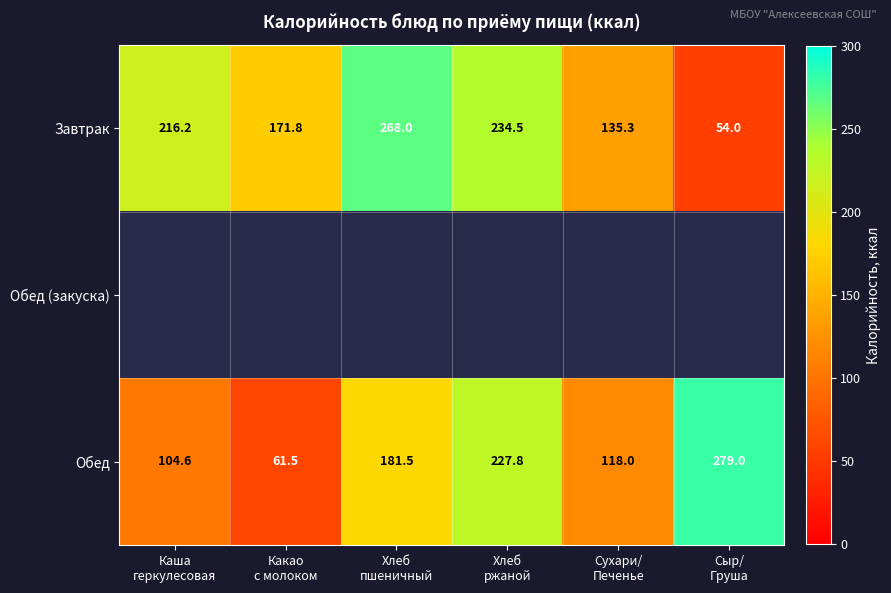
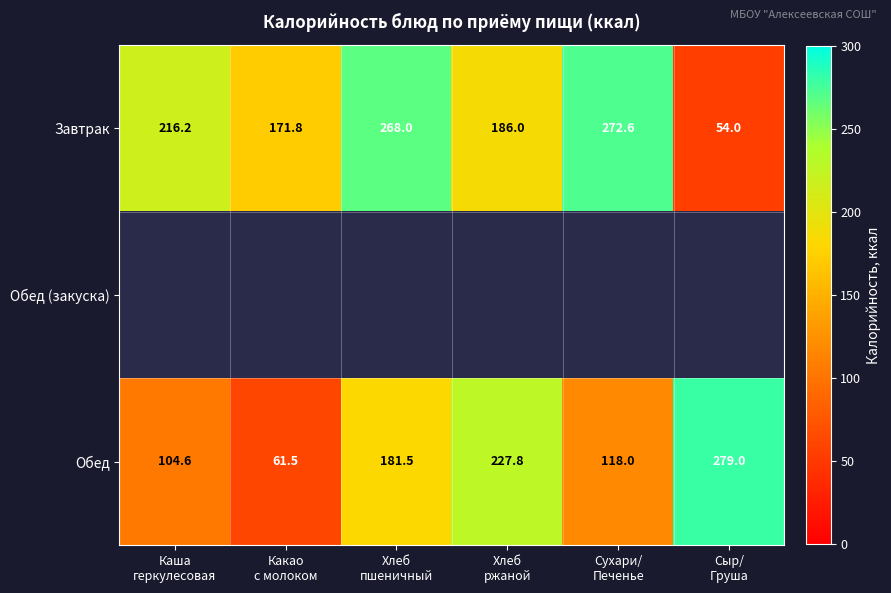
  {
    "Завтрак": {
      "Каша геркулесовая": 216.2,
      "Какао с молоком": 171.8,
      "Хлеб пшеничный": 268.0,
-     "Хлеб ржаной": 234.5,
-     "Сухари/ Печенье": 135.3,
+     "Хлеб ржаной": 186.0,
+     "Сухари/ Печенье": 272.6,
      "Сыр/ Груша": 54.0
    },
    "Обед": {
      "Каша геркулесовая": 104.6,
      "Какао с молоком": 61.5,
      "Хлеб пшеничный": 181.5,
      "Хлеб ржаной": 227.8,
      "Сухари/ Печенье": 118.0,
      "Сыр/ Груша": 279.0
    }
  }
